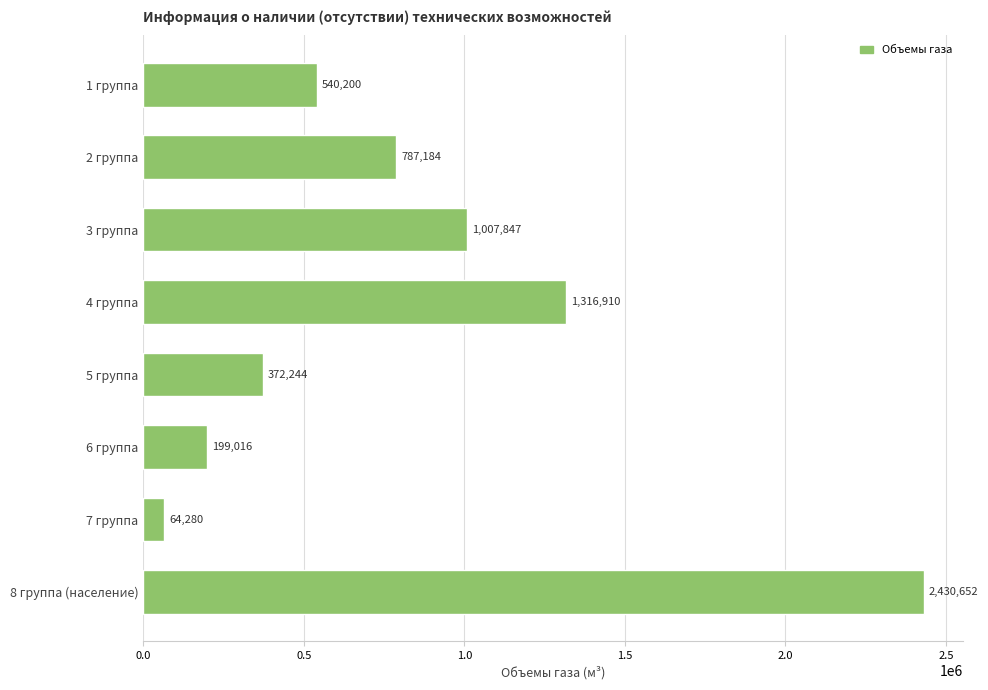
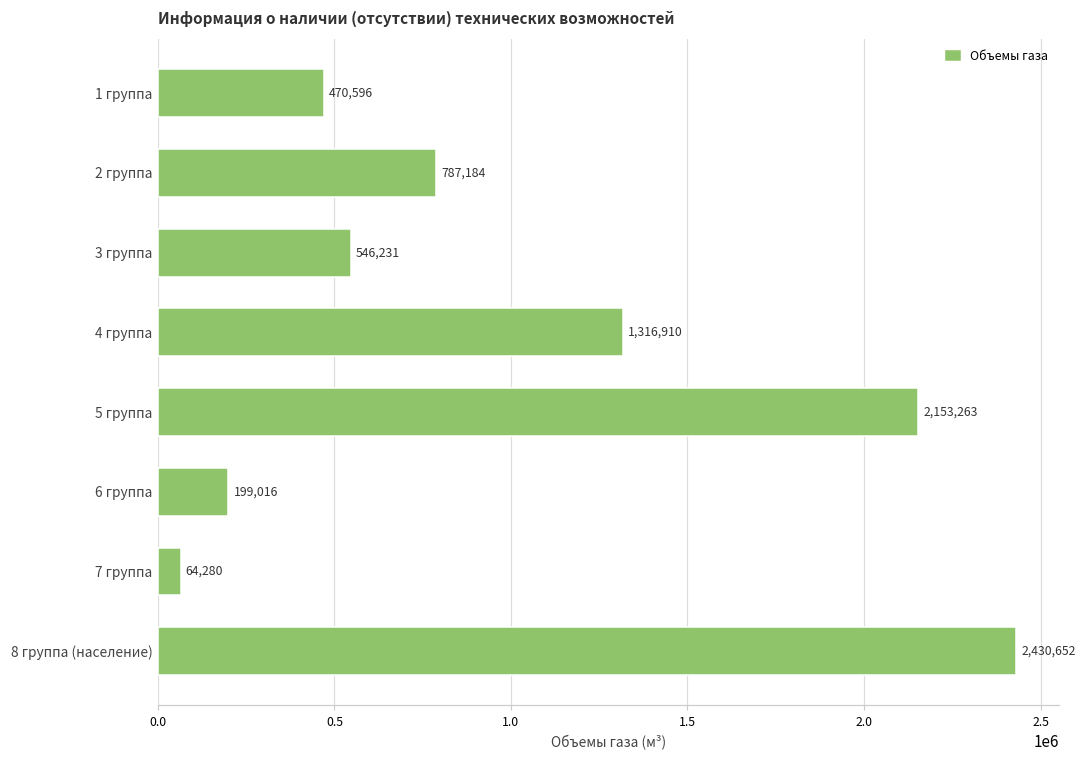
  {
-   "1 группа": "540,200",
+   "1 группа": "470,596",
    "2 группа": "787,184",
-   "3 группа": "1,007,847",
+   "3 группа": "546,231",
    "4 группа": "1,316,910",
-   "5 группа": "372,244",
+   "5 группа": "2,153,263",
    "6 группа": "199,016",
    "7 группа": "64,280",
    "8 группа (население)": "2,430,652"
  }
